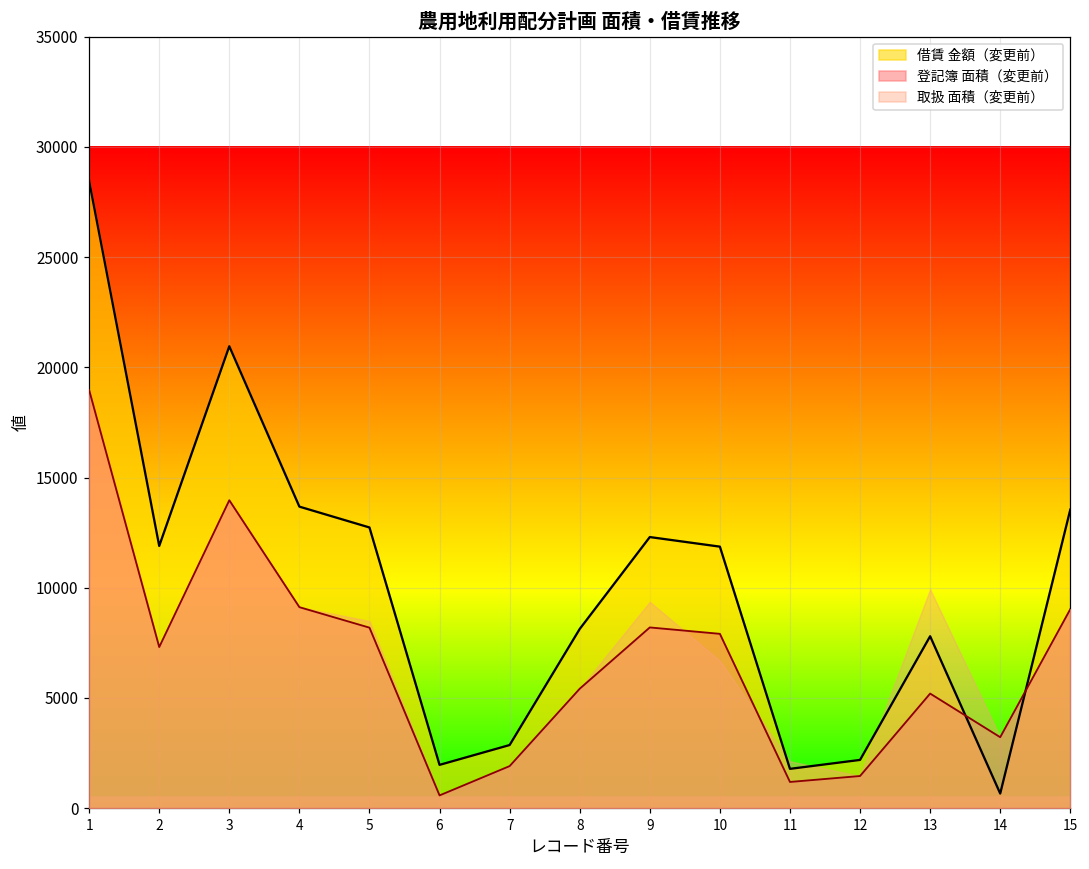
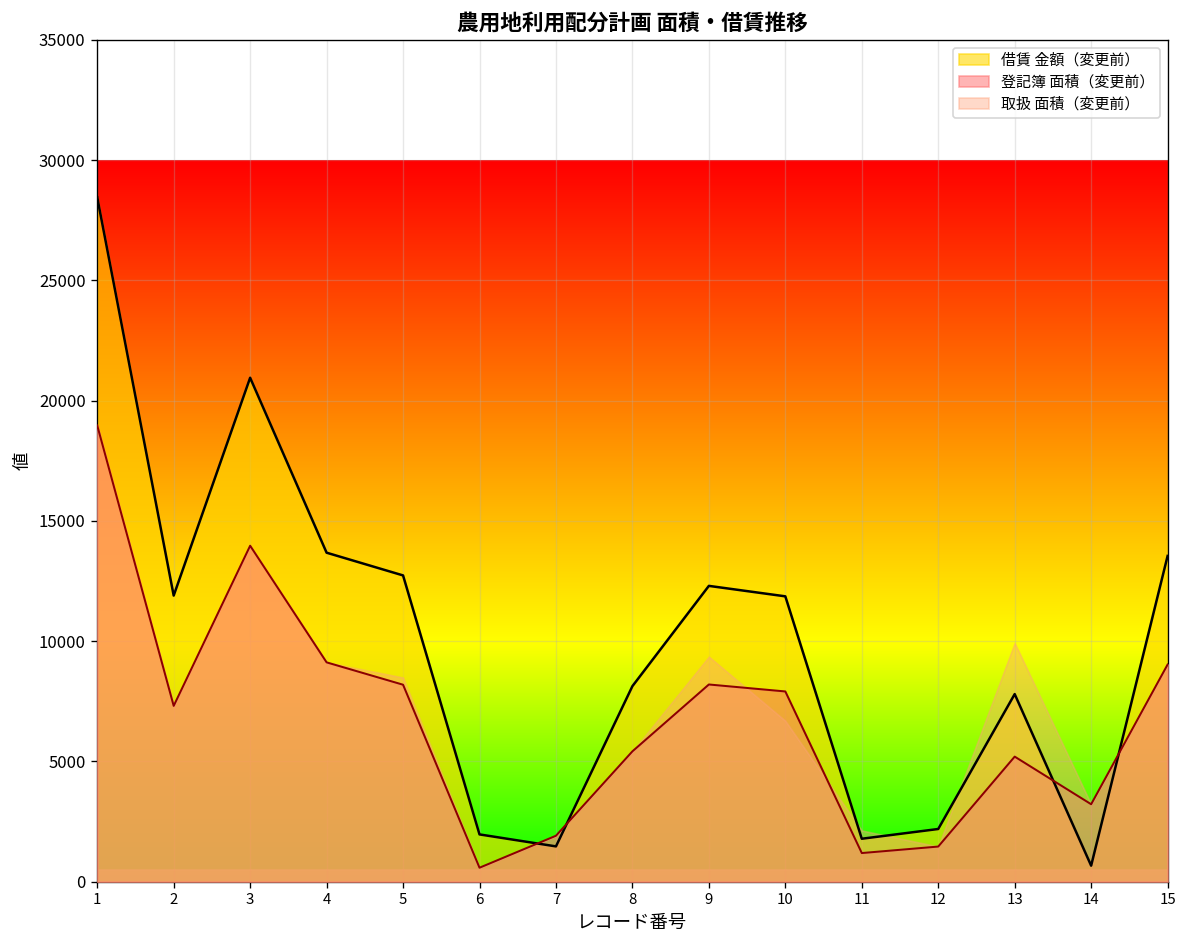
  {
    "借賃 金額（変更前）": {
      "1": 28500,
      "2": 11900,
      "3": 21000,
      "4": 13700,
      "5": 12700,
      "6": 2000,
-     "7": 2900,
+     "7": 1500,
      "8": 8100,
      "9": 12300,
      "10": 11900,
      "11": 1800,
      "12": 2200,
      "13": 7800,
      "14": 700,
      "15": 13500
    }
  }
